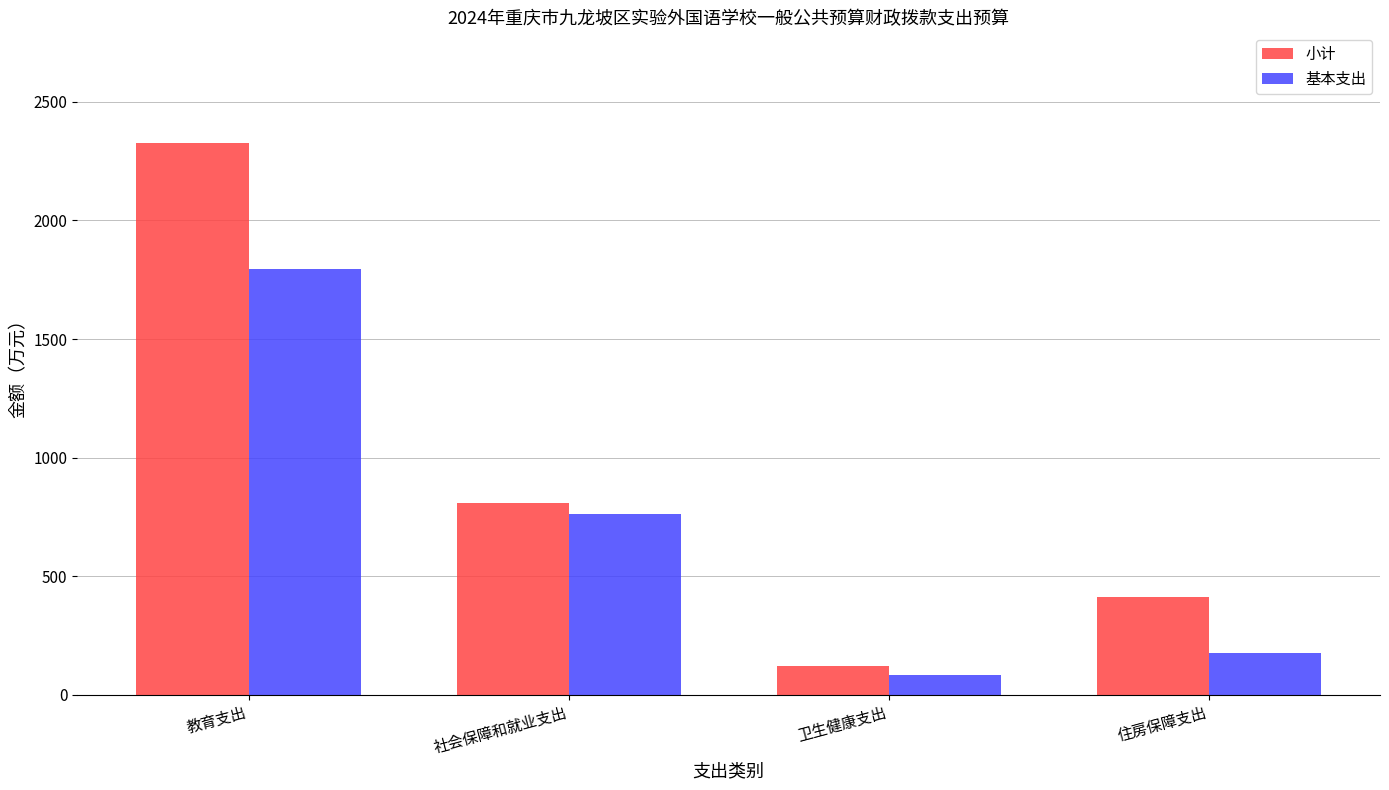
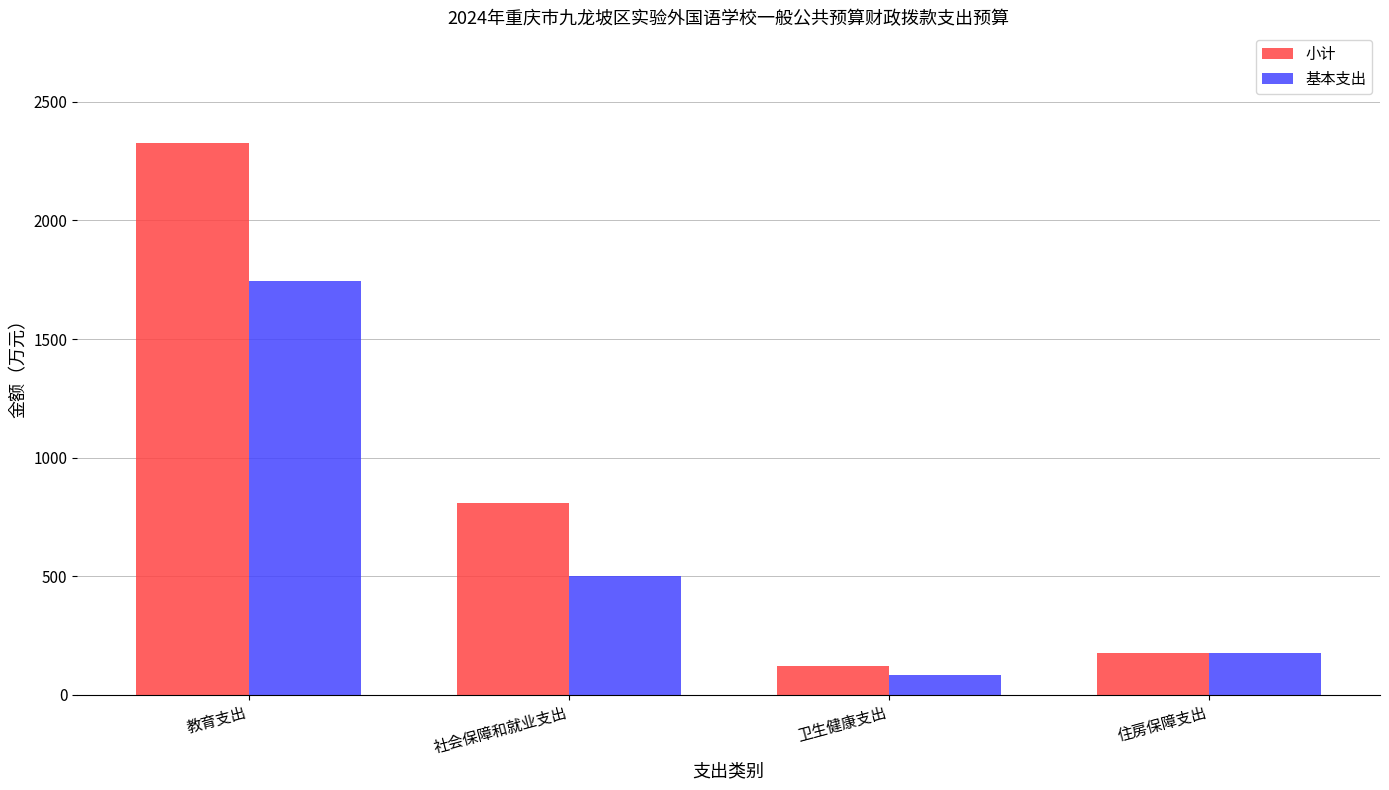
  {
    "小计": {
      "教育支出": 2330,
      "社会保障和就业支出": 810,
      "卫生健康支出": 120,
-     "住房保障支出": 410
+     "住房保障支出": 180
    },
    "基本支出": {
-     "教育支出": 1800,
-     "社会保障和就业支出": 760,
+     "教育支出": 1740,
+     "社会保障和就业支出": 500,
      "卫生健康支出": 80,
      "住房保障支出": 180
    }
  }
